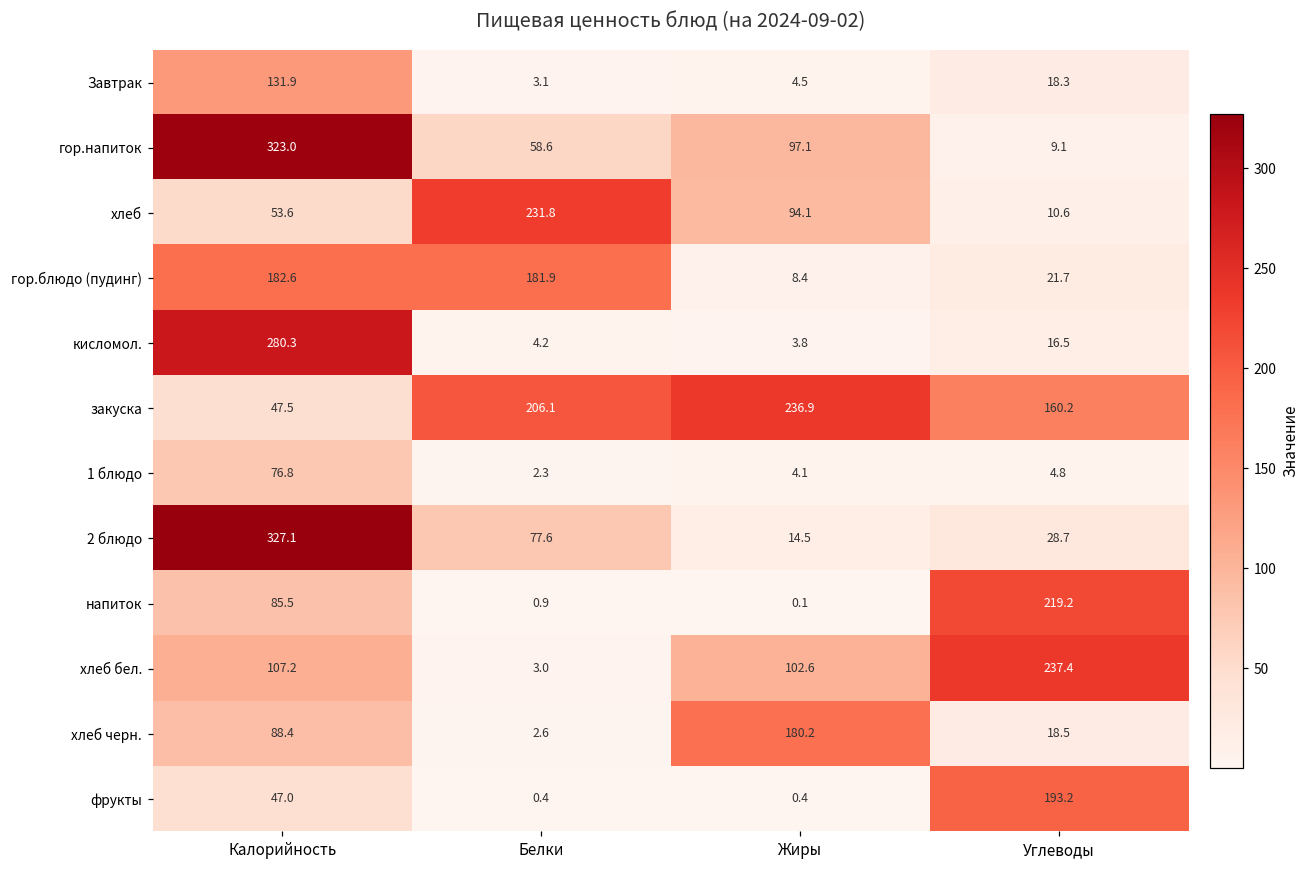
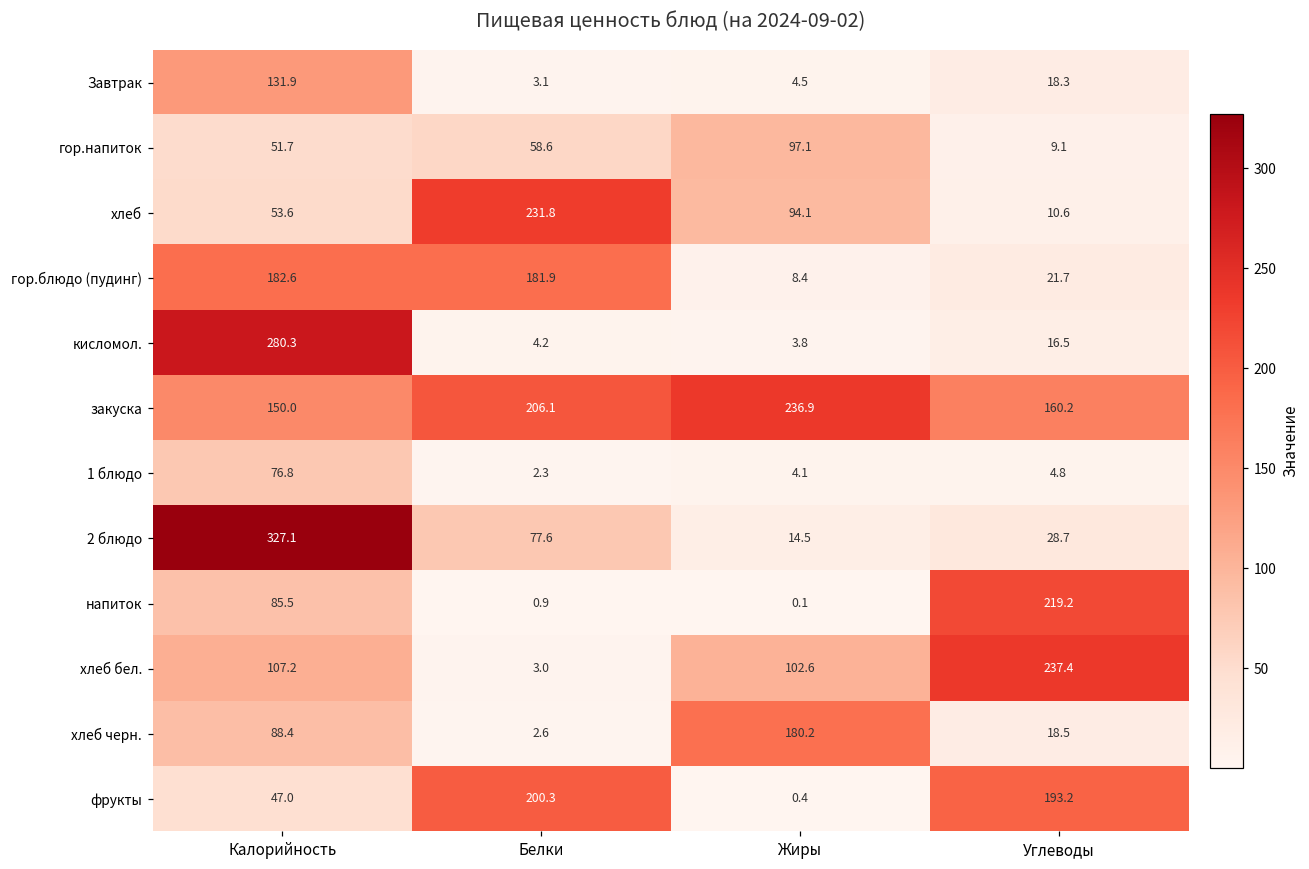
  {
    "Завтрак": {
      "Калорийность": 131.9,
      "Белки": 3.1,
      "Жиры": 4.5,
      "Углеводы": 18.3
    },
    "гор.напиток": {
-     "Калорийность": 323.0,
+     "Калорийность": 51.7,
      "Белки": 58.6,
      "Жиры": 97.1,
      "Углеводы": 9.1
    },
    "хлеб": {
      "Калорийность": 53.6,
      "Белки": 231.8,
      "Жиры": 94.1,
      "Углеводы": 10.6
    },
    "гор.блюдо (пудинг)": {
      "Калорийность": 182.6,
      "Белки": 181.9,
      "Жиры": 8.4,
      "Углеводы": 21.7
    },
    "кисломол.": {
      "Калорийность": 280.3,
      "Белки": 4.2,
      "Жиры": 3.8,
      "Углеводы": 16.5
    },
    "закуска": {
-     "Калорийность": 47.5,
+     "Калорийность": 150.0,
      "Белки": 206.1,
      "Жиры": 236.9,
      "Углеводы": 160.2
    },
    "1 блюдо": {
      "Калорийность": 76.8,
      "Белки": 2.3,
      "Жиры": 4.1,
      "Углеводы": 4.8
    },
    "2 блюдо": {
      "Калорийность": 327.1,
      "Белки": 77.6,
      "Жиры": 14.5,
      "Углеводы": 28.7
    },
    "напиток": {
      "Калорийность": 85.5,
      "Белки": 0.9,
      "Жиры": 0.1,
      "Углеводы": 219.2
    },
    "хлеб бел.": {
      "Калорийность": 107.2,
      "Белки": 3.0,
      "Жиры": 102.6,
      "Углеводы": 237.4
    },
    "хлеб черн.": {
      "Калорийность": 88.4,
      "Белки": 2.6,
      "Жиры": 180.2,
      "Углеводы": 18.5
    },
    "фрукты": {
      "Калорийность": 47.0,
-     "Белки": 0.4,
+     "Белки": 200.3,
      "Жиры": 0.4,
      "Углеводы": 193.2
    }
  }
